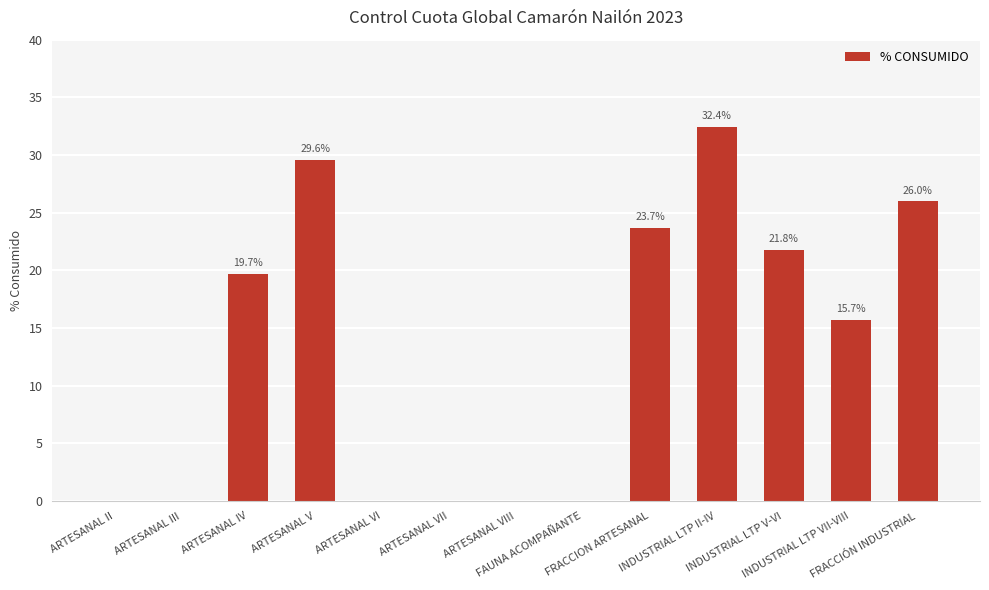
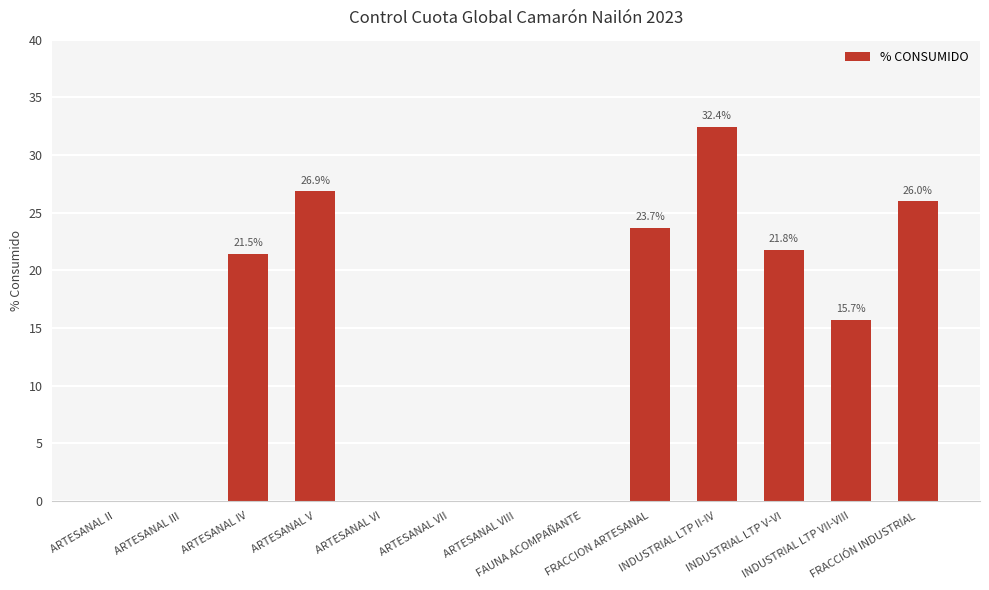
  {
-   "ARTESANAL IV": "19.7%",
-   "ARTESANAL V": "29.6%",
+   "ARTESANAL IV": "21.5%",
+   "ARTESANAL V": "26.9%",
    "FRACCION ARTESANAL": "23.7%",
    "INDUSTRIAL LTP II-IV": "32.4%",
    "INDUSTRIAL LTP V-VI": "21.8%",
    "INDUSTRIAL LTP VII-VIII": "15.7%",
    "FRACCIÓN INDUSTRIAL": "26.0%"
  }
